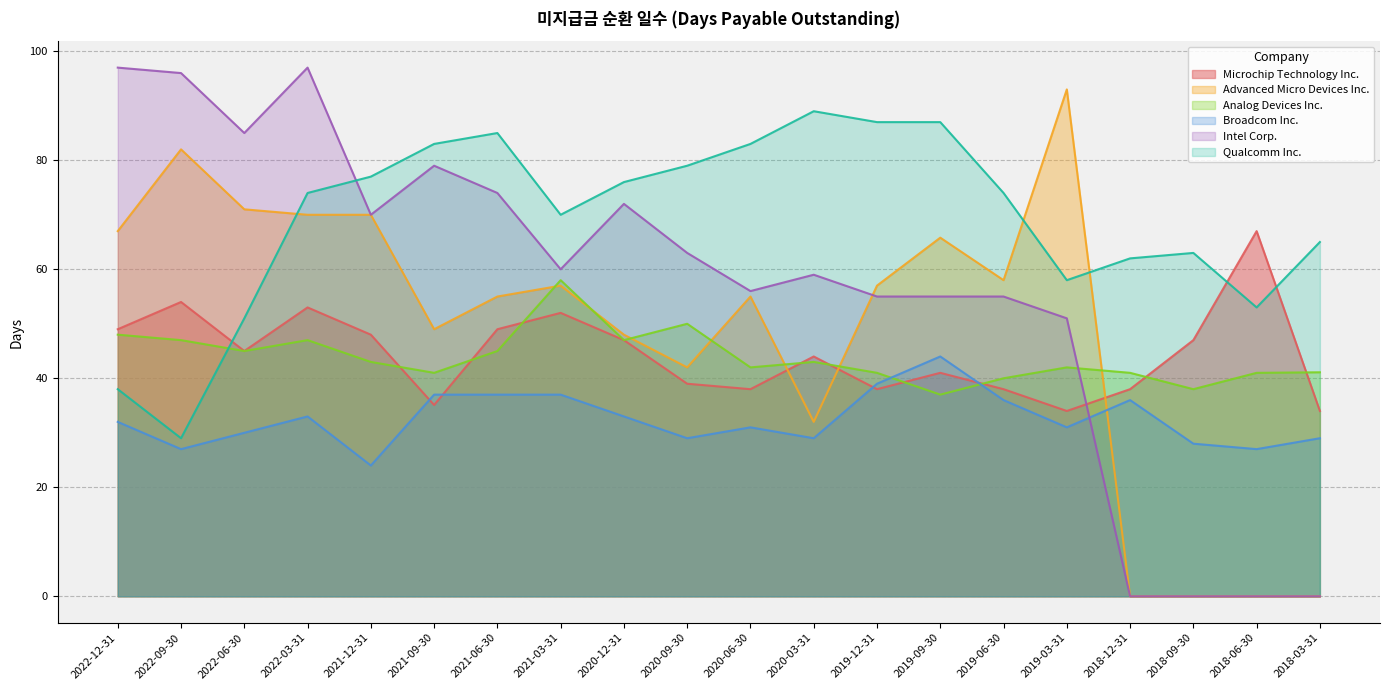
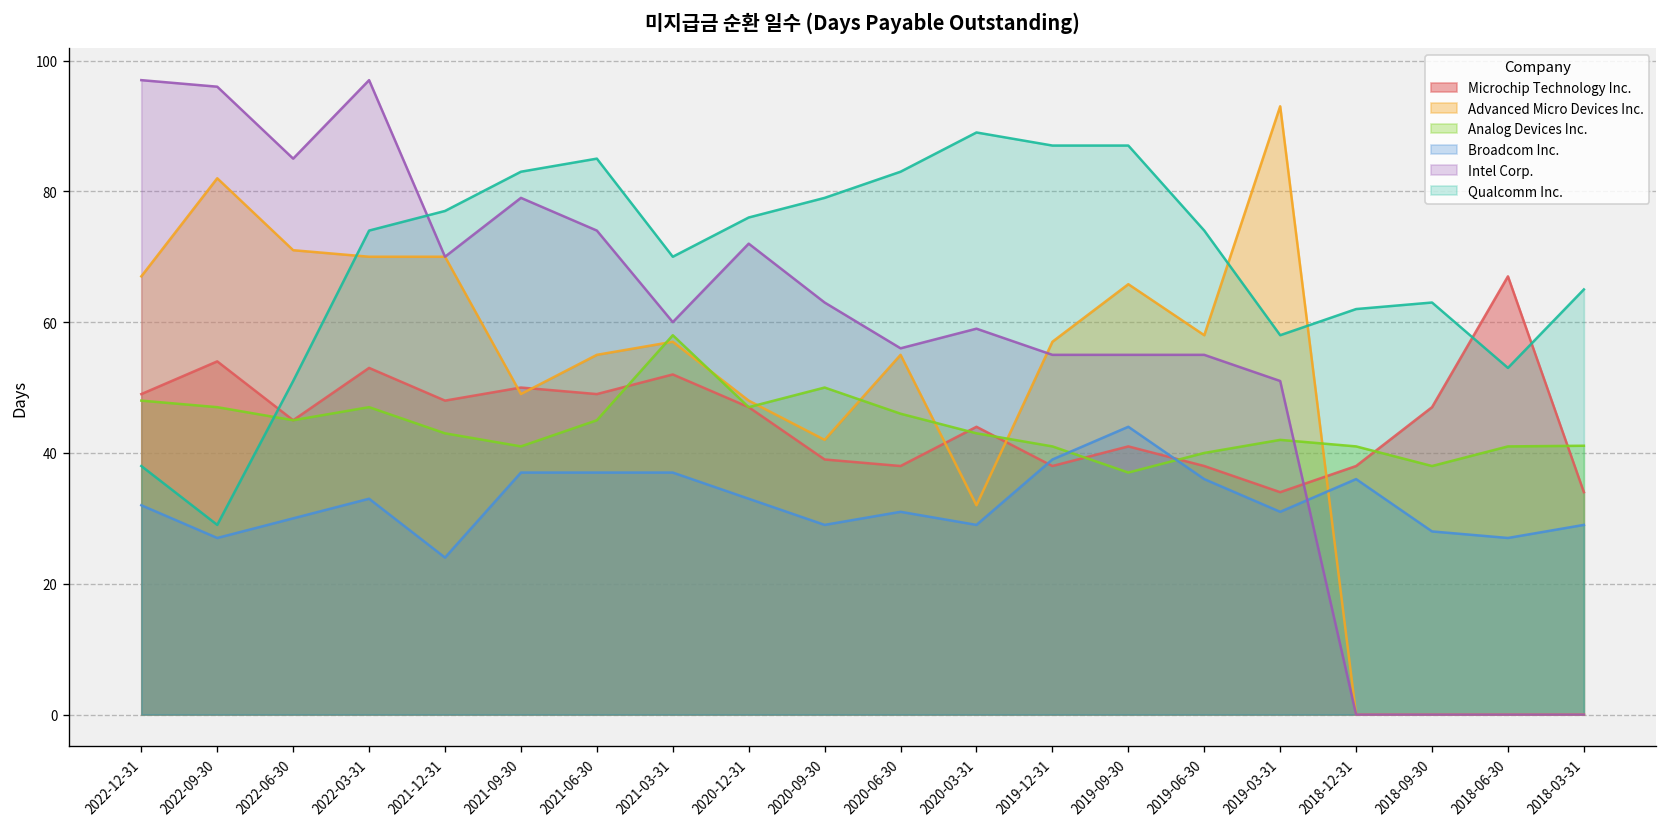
  {
    "Microchip Technology Inc.": {
      "2022-12-31": 49,
      "2022-09-30": 54,
      "2022-03-31": 53,
      "2021-12-31": 48,
-     "2021-09-30": 35,
+     "2021-09-30": 50,
      "2021-06-30": 49,
      "2021-03-31": 52,
      "2020-09-30": 39,
      "2020-06-30": 38,
      "2020-03-31": 44,
      "2019-12-31": 38,
      "2019-09-30": 41,
      "2019-06-30": 38,
      "2019-03-31": 34,
      "2018-12-31": 38,
      "2018-09-30": 47,
      "2018-06-30": 67,
      "2018-03-31": 34
    },
    "Advanced Micro Devices Inc.": {
      "2022-12-31": 67,
      "2022-09-30": 82,
      "2022-06-30": 71,
      "2022-03-31": 70,
      "2021-09-30": 49,
      "2021-06-30": 55,
      "2021-03-31": 57,
      "2020-12-31": 48,
      "2020-09-30": 42,
      "2020-06-30": 55,
      "2020-03-31": 32,
      "2019-12-31": 57,
      "2019-09-30": 66,
      "2019-06-30": 58,
      "2019-03-31": 93
    },
    "Analog Devices Inc.": {
      "2022-12-31": 48,
      "2022-09-30": 47,
      "2022-03-31": 47,
      "2021-12-31": 43,
      "2021-09-30": 41,
      "2021-06-30": 45,
      "2021-03-31": 58,
      "2020-09-30": 50,
-     "2020-06-30": 42,
+     "2020-06-30": 46,
      "2020-03-31": 43,
      "2019-12-31": 41,
      "2019-09-30": 37,
      "2019-06-30": 40,
      "2019-03-31": 42,
      "2018-12-31": 41,
      "2018-09-30": 38,
      "2018-06-30": 41,
      "2018-03-31": 41
    }
  }
